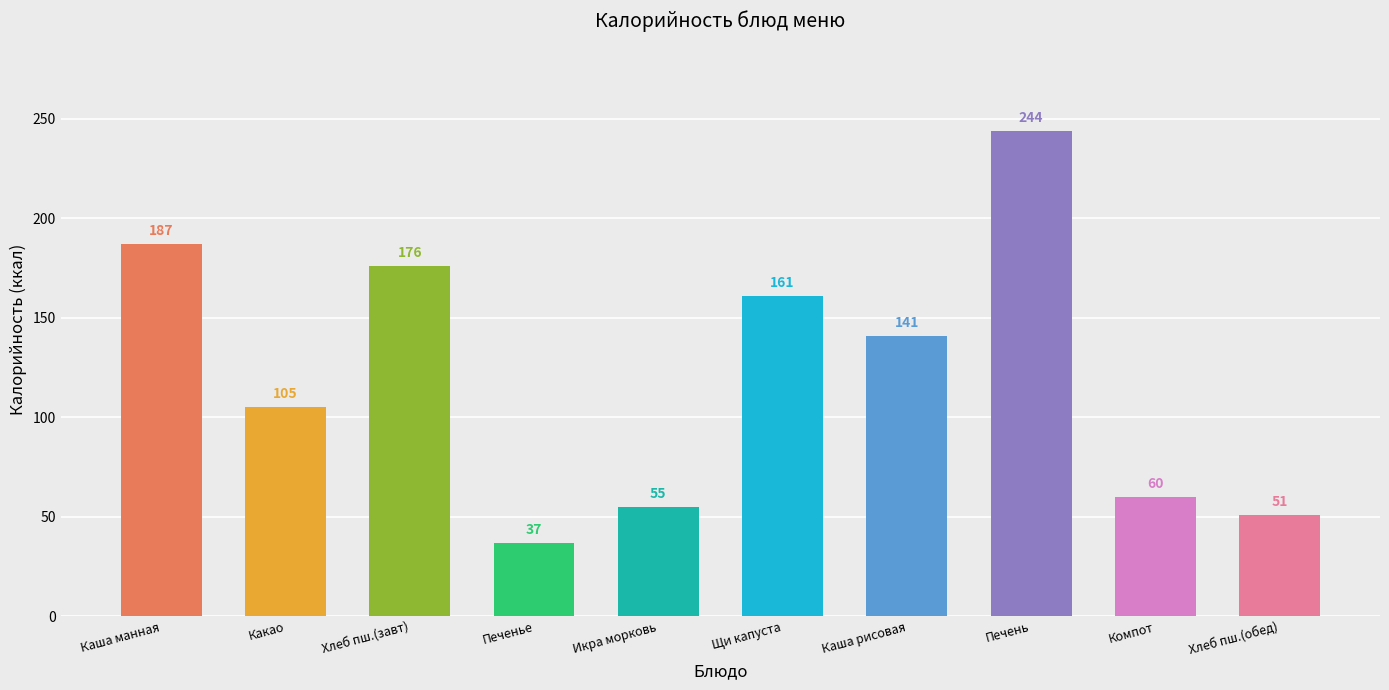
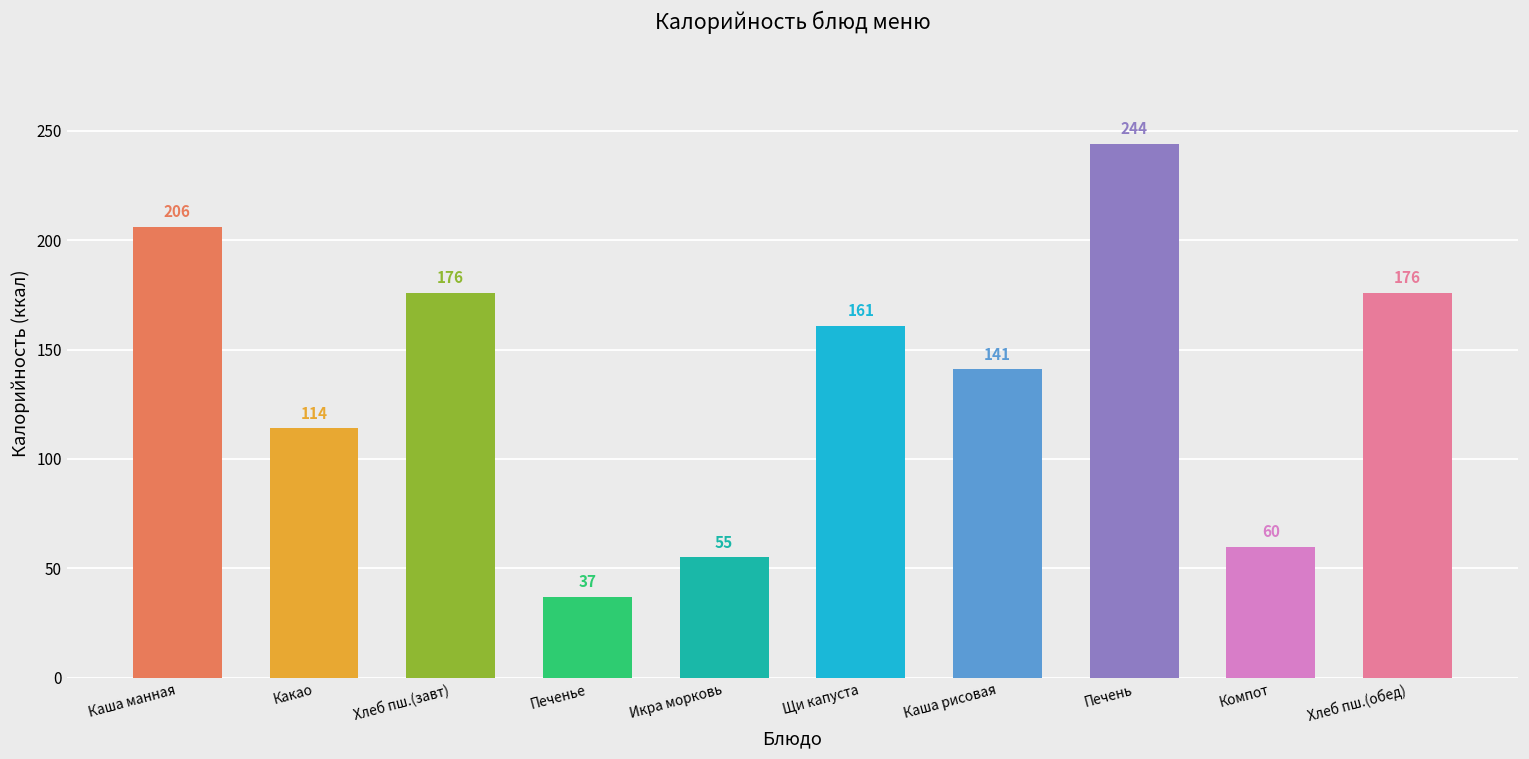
  {
-   "Каша манная": 187,
-   "Какао": 105,
+   "Каша манная": 206,
+   "Какао": 114,
    "Хлеб пш.(завт)": 176,
    "Печенье": 37,
    "Икра морковь": 55,
    "Щи капуста": 161,
    "Каша рисовая": 141,
    "Печень": 244,
    "Компот": 60,
-   "Хлеб пш.(обед)": 51
+   "Хлеб пш.(обед)": 176
  }
